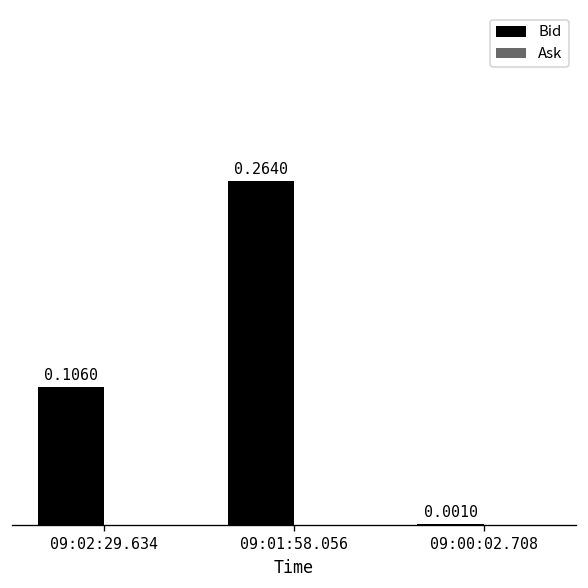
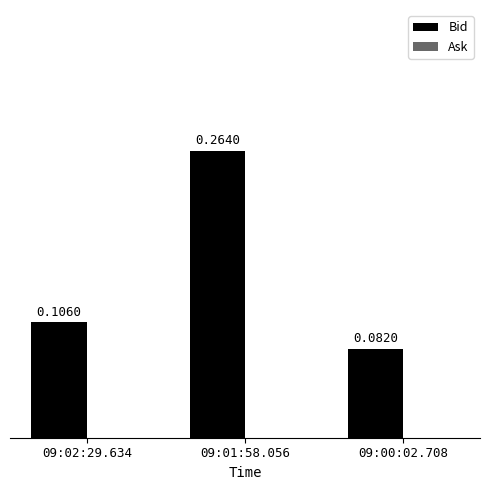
  {
    "Bid": {
      "09:02:29.634": 0.1060,
      "09:01:58.056": 0.2640,
-     "09:00:02.708": 0.0010
+     "09:00:02.708": 0.0820
    }
  }
